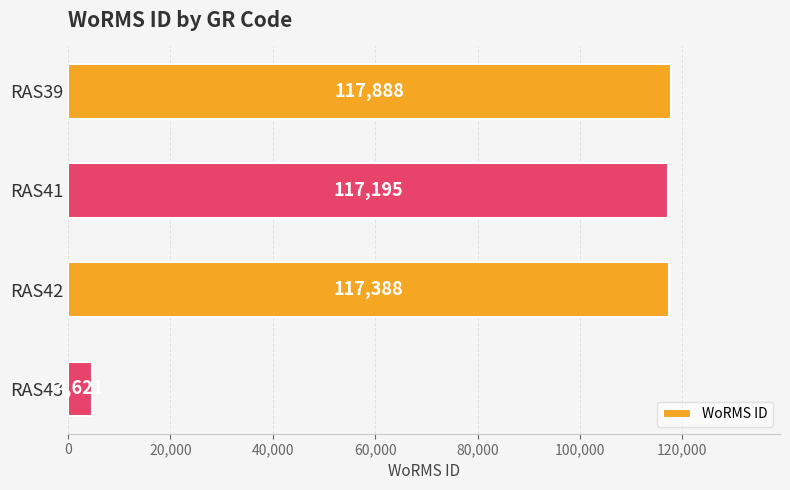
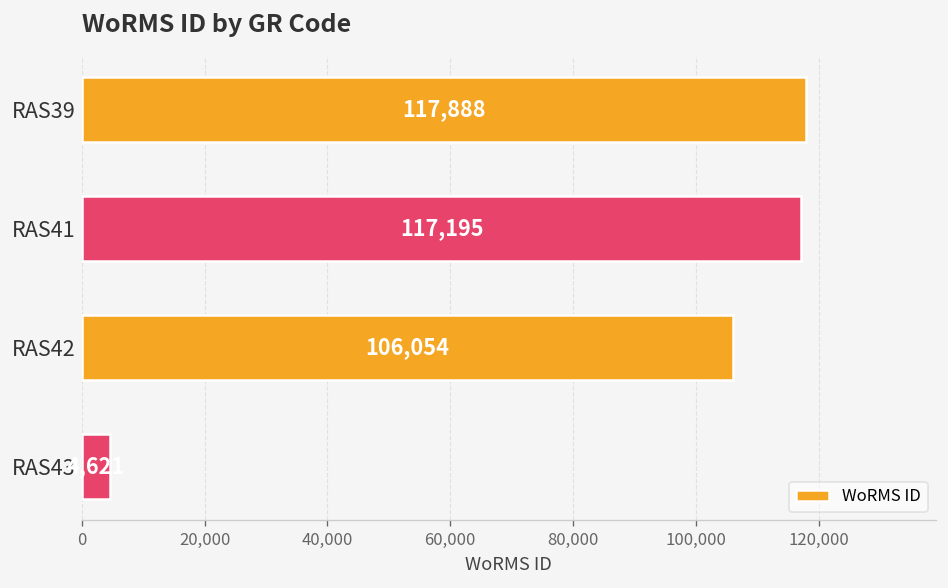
  {
    "RAS39": "117,888",
    "RAS41": "117,195",
-   "RAS42": "117,388"
+   "RAS42": "106,054"
  }
